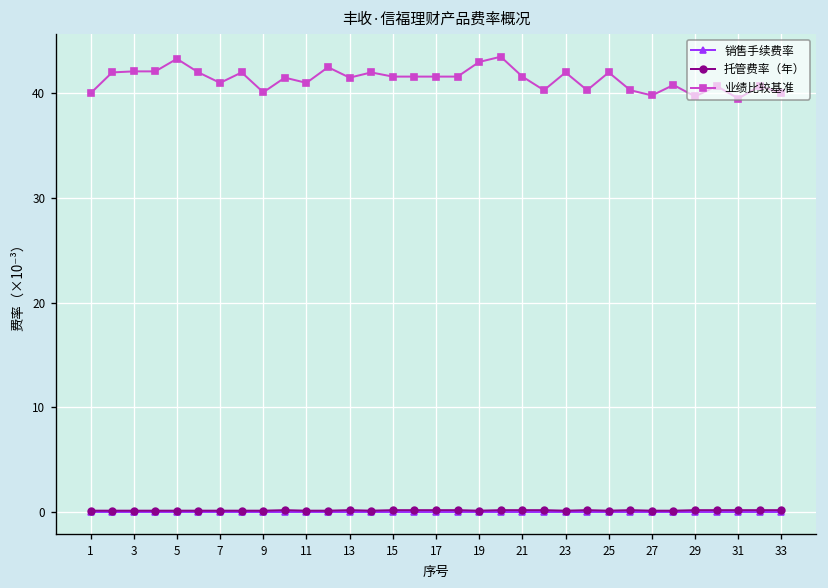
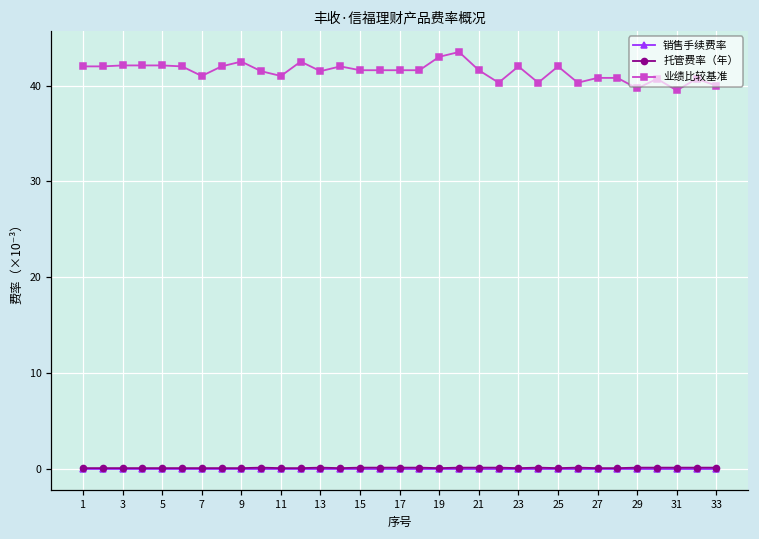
  {
    "业绩比较基准": {
-     "1": 40,
+     "1": 42,
      "3": 42,
-     "5": 43,
+     "5": 42,
      "7": 41,
-     "9": 40,
+     "9": 43,
      "11": 41,
      "13": 42,
      "15": 42,
      "17": 42,
      "19": 43,
      "21": 42,
      "23": 42,
      "25": 42,
-     "27": 40,
+     "27": 41,
      "31": 40
    }
  }
